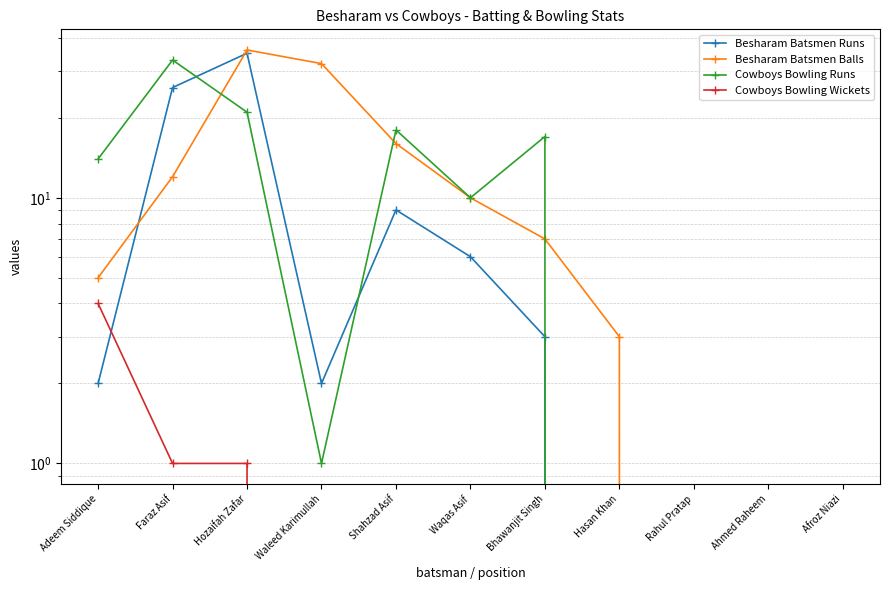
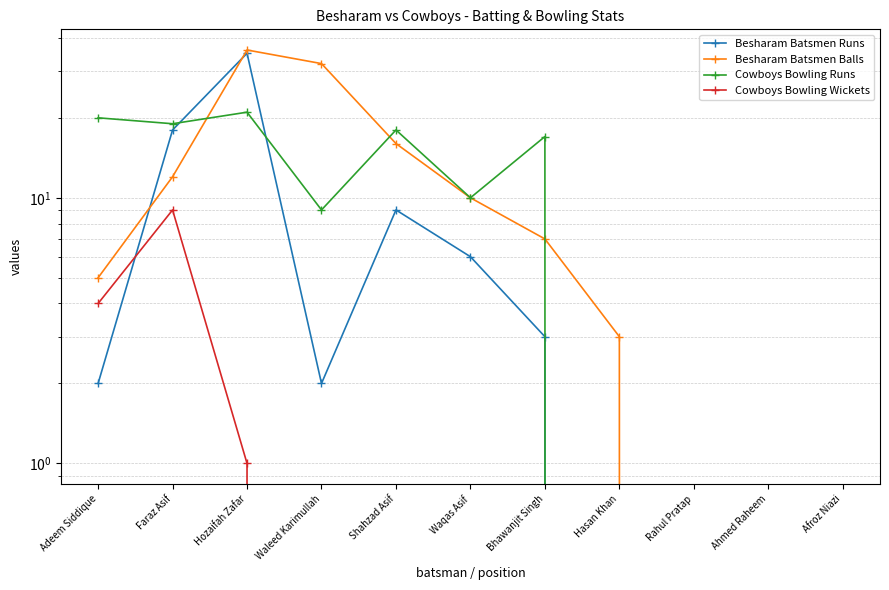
  {
    "Besharam Batsmen Runs": {
      "Adeem Siddique": 2,
-     "Faraz Asif": 26,
+     "Faraz Asif": 18,
      "Hozaifah Zafar": 35,
      "Waleed Karimullah": 2,
      "Shahzad Asif": 9,
      "Waqas Asif": 6,
      "Bhawanjit Singh": 3
    },
    "Besharam Batsmen Balls": {
      "Adeem Siddique": 5,
      "Faraz Asif": 12,
      "Hozaifah Zafar": 36,
      "Waleed Karimullah": 32,
      "Shahzad Asif": 16,
      "Bhawanjit Singh": 7,
      "Hasan Khan": 3
    },
    "Cowboys Bowling Runs": {
-     "Adeem Siddique": 14,
-     "Faraz Asif": 33,
+     "Adeem Siddique": 20,
+     "Faraz Asif": 19,
      "Hozaifah Zafar": 21,
-     "Waleed Karimullah": 1,
+     "Waleed Karimullah": 9,
      "Shahzad Asif": 18,
      "Bhawanjit Singh": 17
    },
    "Cowboys Bowling Wickets": {
      "Adeem Siddique": 4,
-     "Faraz Asif": 1,
+     "Faraz Asif": 9,
      "Hozaifah Zafar": 1
    }
  }
